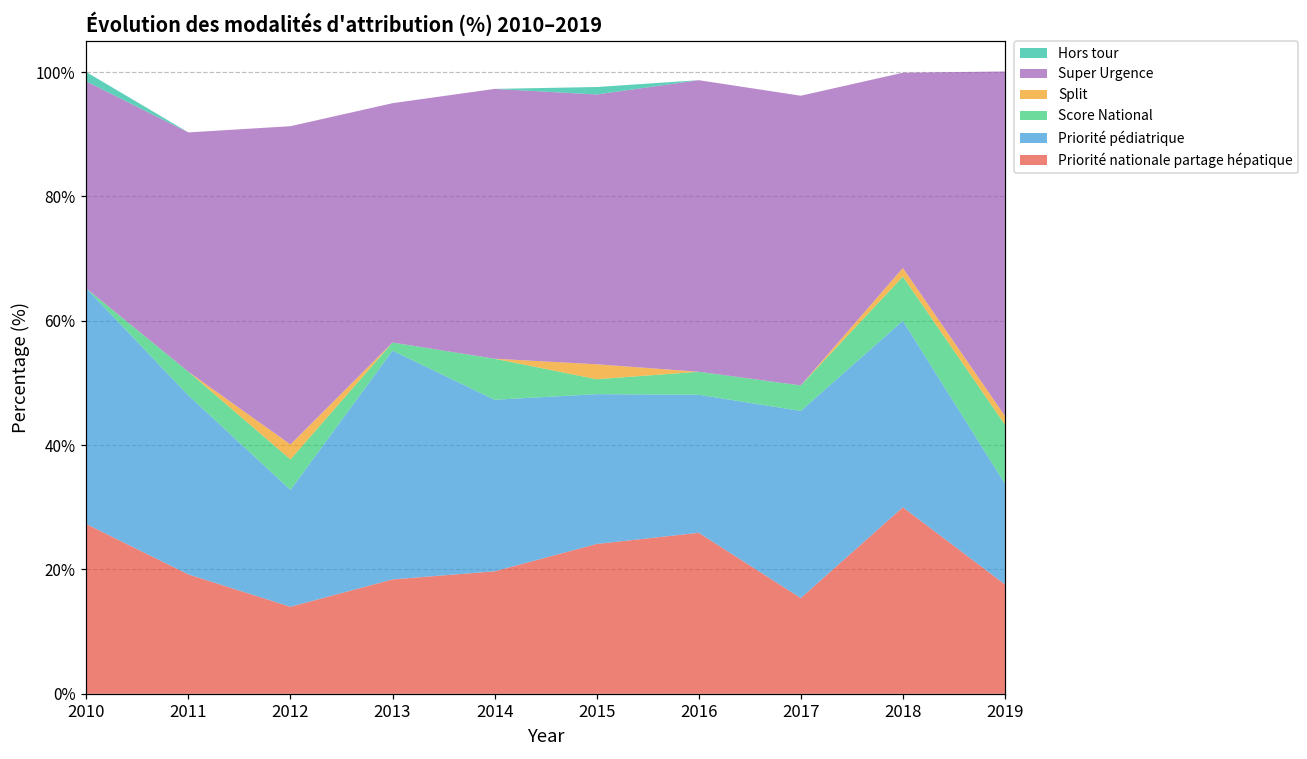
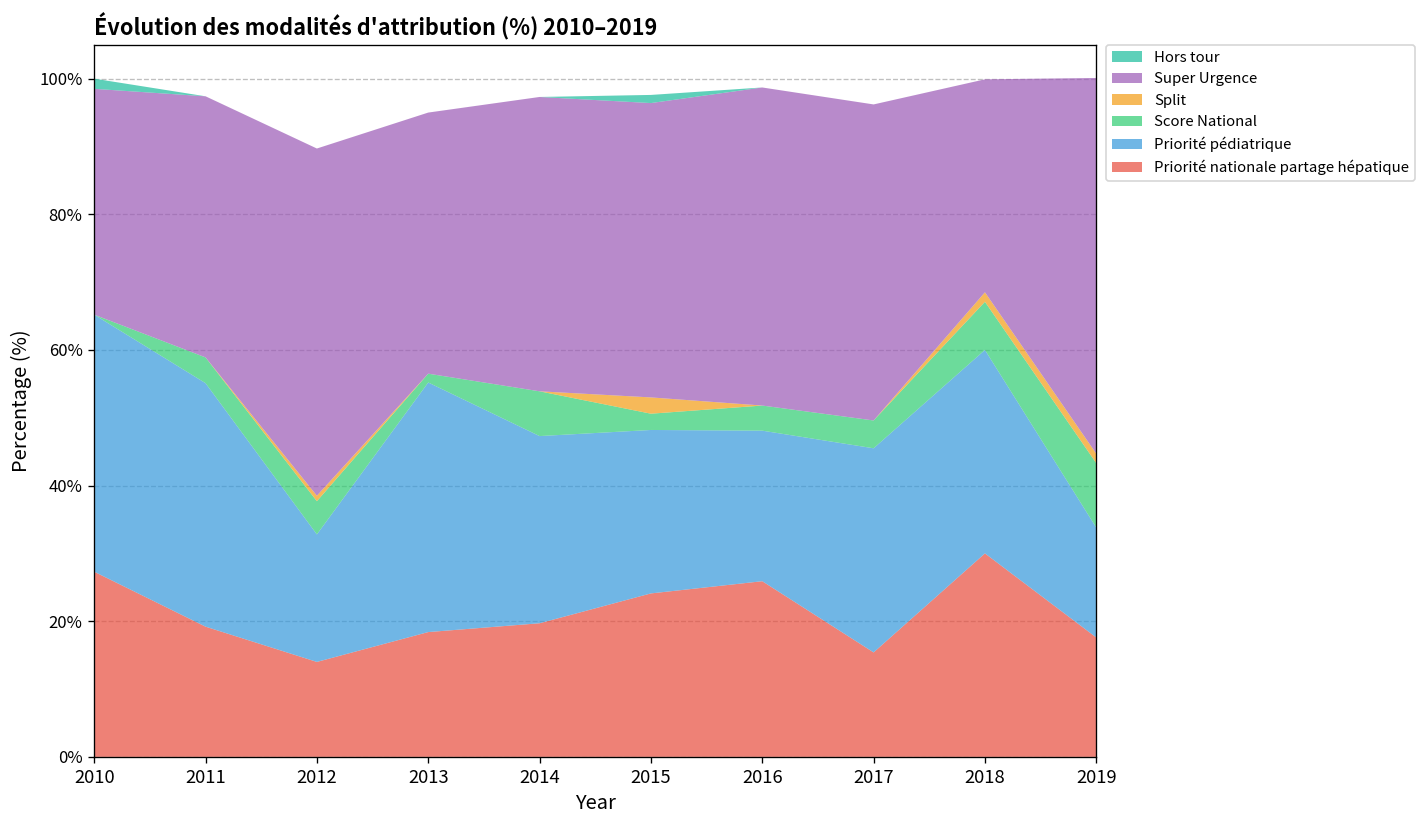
  {
    "Priorité nationale partage hépatique": {
      "2010": "27%",
      "2011": "19%",
      "2012": "14%",
      "2013": "18%",
      "2014": "20%",
      "2015": "24%",
      "2016": "26%",
      "2017": "15%",
      "2018": "30%",
      "2019": "18%"
    },
    "Priorité pédiatrique": {
-     "2011": "29%",
+     "2011": "36%",
      "2012": "19%",
      "2013": "37%",
      "2014": "28%",
      "2015": "24%",
      "2016": "22%",
      "2017": "30%",
      "2018": "30%",
      "2019": "16%"
    },
    "Split": {
-     "2012": "2%",
+     "2012": "1%",
      "2015": "2%",
      "2018": "1%",
      "2019": "1%"
    },
    "Super Urgence": {
      "2010": "33%",
      "2015": "43%"
    }
  }
